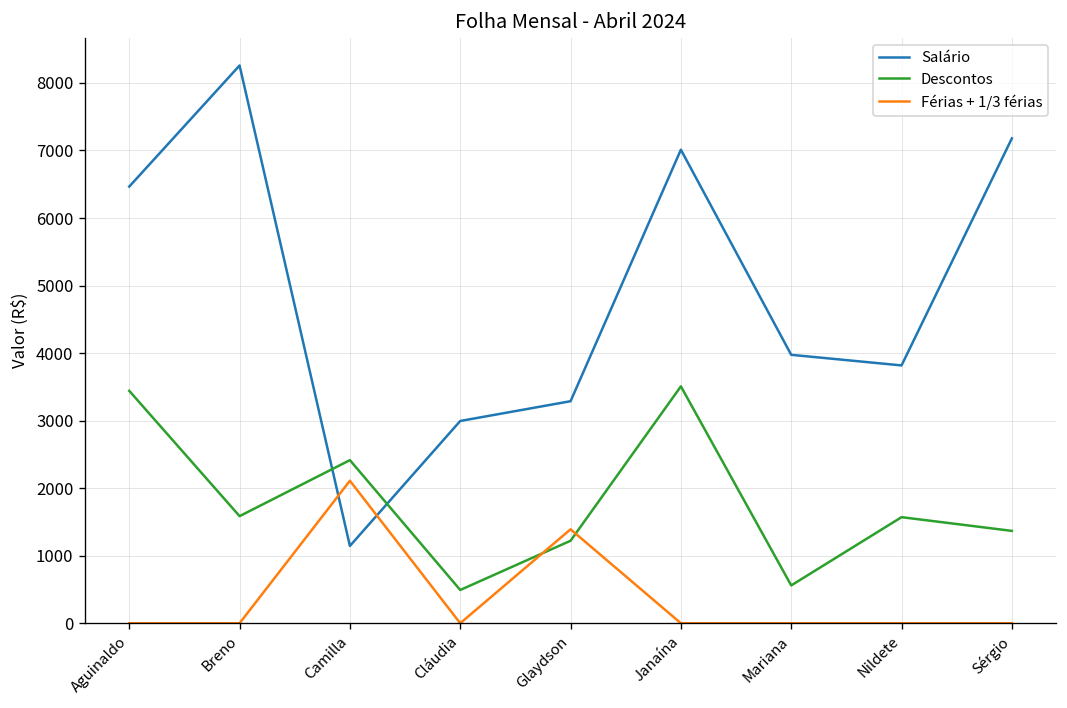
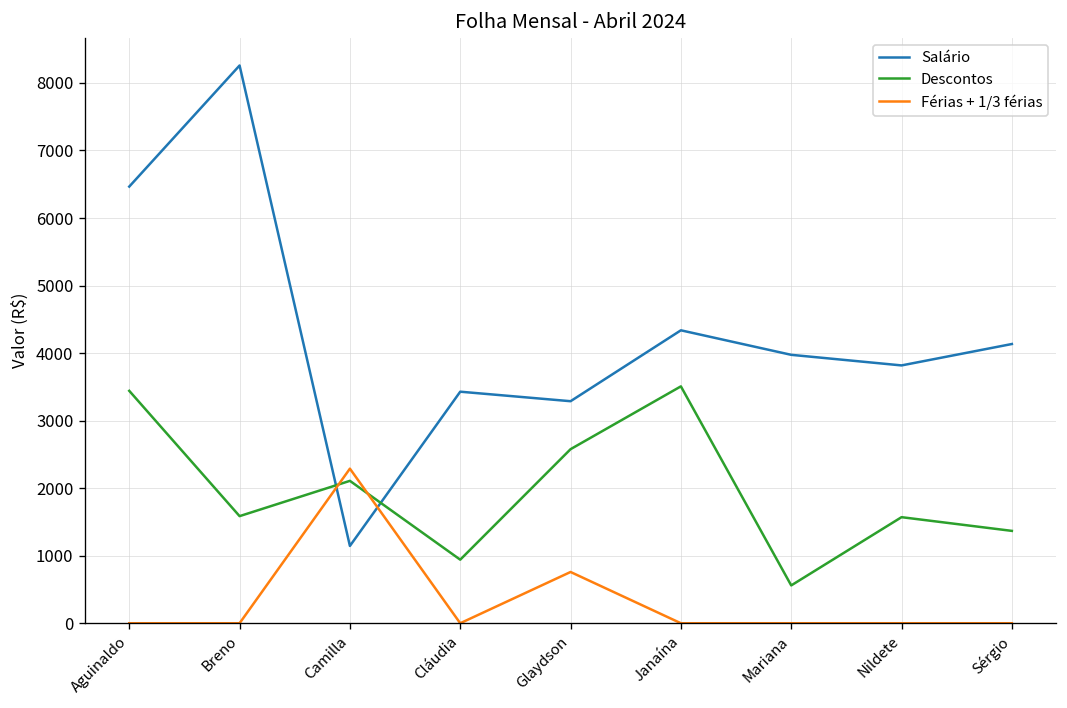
  {
    "Salário": {
      "Aguinaldo": 6500,
      "Breno": 8300,
      "Camilla": 1100,
-     "Cláudia": 3000,
+     "Cláudia": 3400,
      "Glaydson": 3300,
-     "Janaína": 7000,
+     "Janaína": 4300,
      "Mariana": 4000,
      "Nildete": 3800,
-     "Sérgio": 7200
+     "Sérgio": 4100
    },
    "Descontos": {
      "Aguinaldo": 3400,
      "Breno": 1600,
-     "Camilla": 2400,
-     "Cláudia": 500,
-     "Glaydson": 1200,
+     "Camilla": 2100,
+     "Cláudia": 900,
+     "Glaydson": 2600,
      "Janaína": 3500,
      "Mariana": 600,
      "Nildete": 1600,
      "Sérgio": 1400
    },
    "Férias + 1/3 férias": {
      "Aguinaldo": 0,
      "Breno": 0,
-     "Camilla": 2100,
+     "Camilla": 2300,
      "Cláudia": 0,
-     "Glaydson": 1400,
+     "Glaydson": 800,
      "Janaína": 0,
      "Mariana": 0,
      "Nildete": 0,
      "Sérgio": 0
    }
  }
